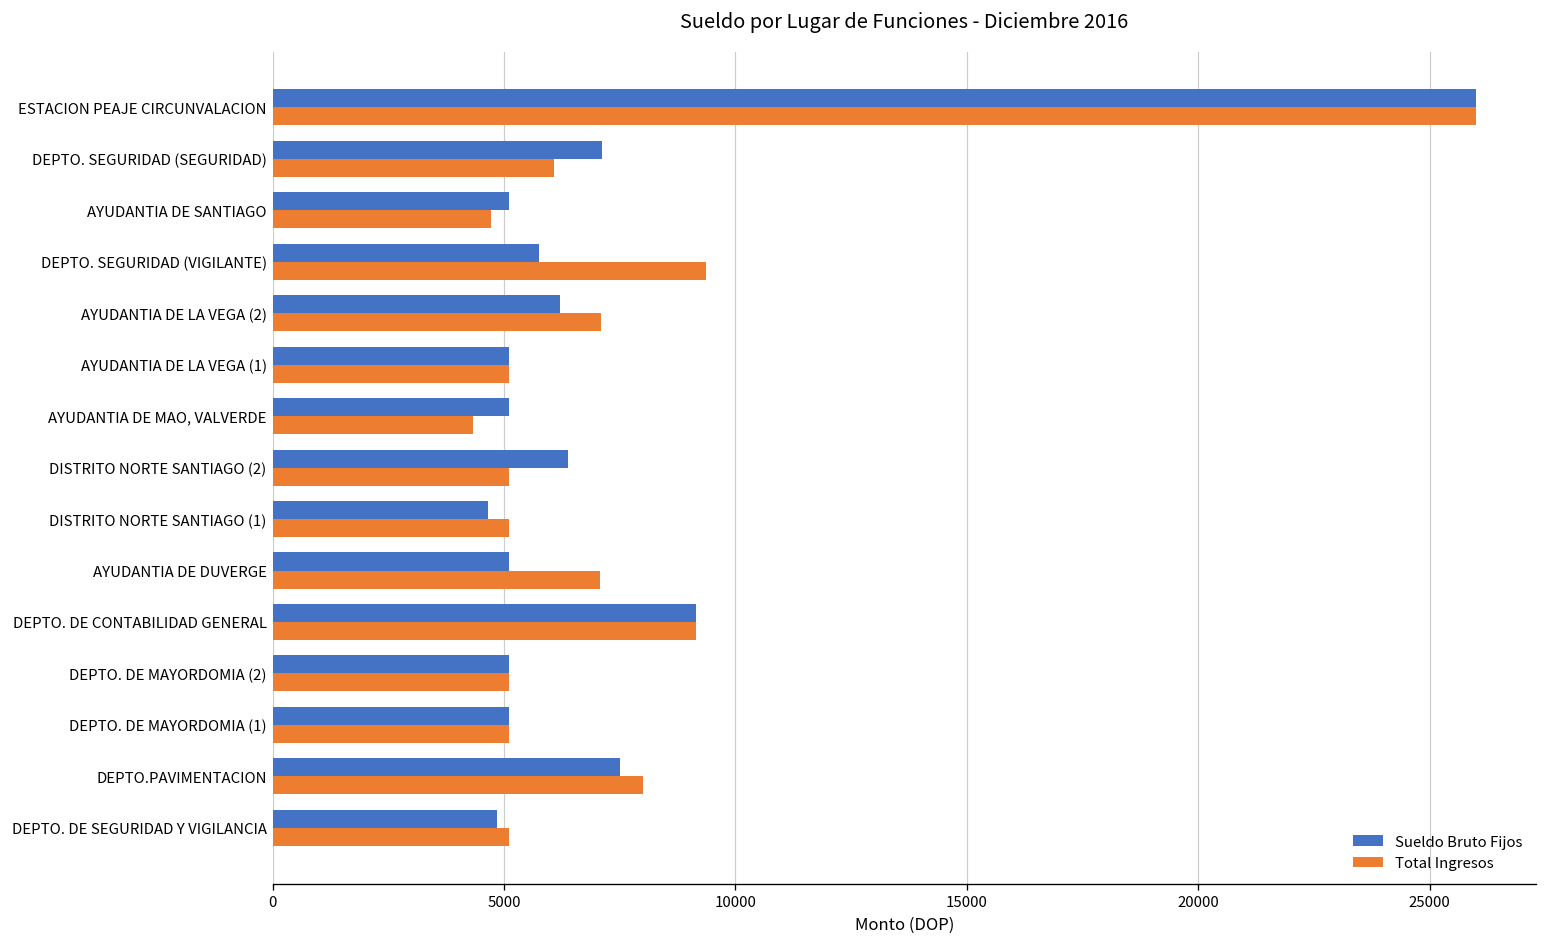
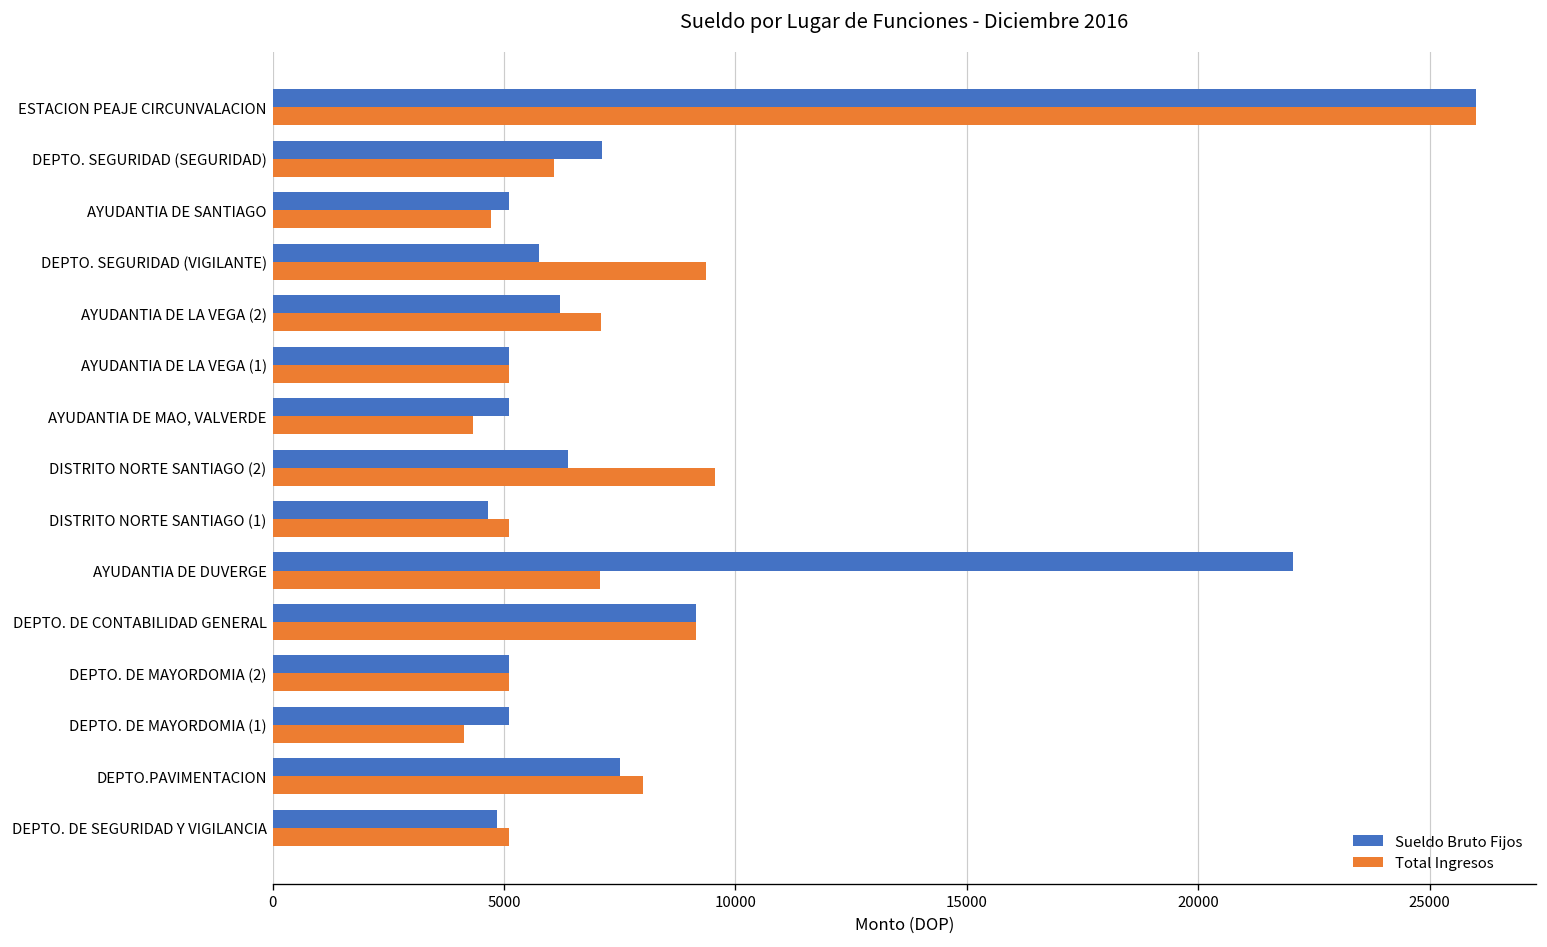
  {
    "Sueldo Bruto Fijos": {
      "ESTACION PEAJE CIRCUNVALACION": 26000,
      "DEPTO. SEGURIDAD (SEGURIDAD)": 7100,
      "AYUDANTIA DE SANTIAGO": 5100,
      "DEPTO. SEGURIDAD (VIGILANTE)": 5800,
      "AYUDANTIA DE LA VEGA (2)": 6200,
      "AYUDANTIA DE LA VEGA (1)": 5100,
      "AYUDANTIA DE MAO, VALVERDE": 5100,
      "DISTRITO NORTE SANTIAGO (2)": 6400,
      "DISTRITO NORTE SANTIAGO (1)": 4700,
-     "AYUDANTIA DE DUVERGE": 5100,
+     "AYUDANTIA DE DUVERGE": 22000,
      "DEPTO. DE CONTABILIDAD GENERAL": 9100,
      "DEPTO. DE MAYORDOMIA (2)": 5100,
      "DEPTO. DE MAYORDOMIA (1)": 5100,
      "DEPTO.PAVIMENTACION": 7500,
      "DEPTO. DE SEGURIDAD Y VIGILANCIA": 4900
    },
    "Total Ingresos": {
      "ESTACION PEAJE CIRCUNVALACION": 26000,
      "DEPTO. SEGURIDAD (SEGURIDAD)": 6100,
      "AYUDANTIA DE SANTIAGO": 4700,
      "DEPTO. SEGURIDAD (VIGILANTE)": 9400,
      "AYUDANTIA DE LA VEGA (2)": 7100,
      "AYUDANTIA DE LA VEGA (1)": 5100,
      "AYUDANTIA DE MAO, VALVERDE": 4300,
-     "DISTRITO NORTE SANTIAGO (2)": 5100,
+     "DISTRITO NORTE SANTIAGO (2)": 9600,
      "DISTRITO NORTE SANTIAGO (1)": 5100,
      "AYUDANTIA DE DUVERGE": 7100,
      "DEPTO. DE CONTABILIDAD GENERAL": 9100,
      "DEPTO. DE MAYORDOMIA (2)": 5100,
-     "DEPTO. DE MAYORDOMIA (1)": 5100,
+     "DEPTO. DE MAYORDOMIA (1)": 4100,
      "DEPTO.PAVIMENTACION": 8000,
      "DEPTO. DE SEGURIDAD Y VIGILANCIA": 5100
    }
  }
